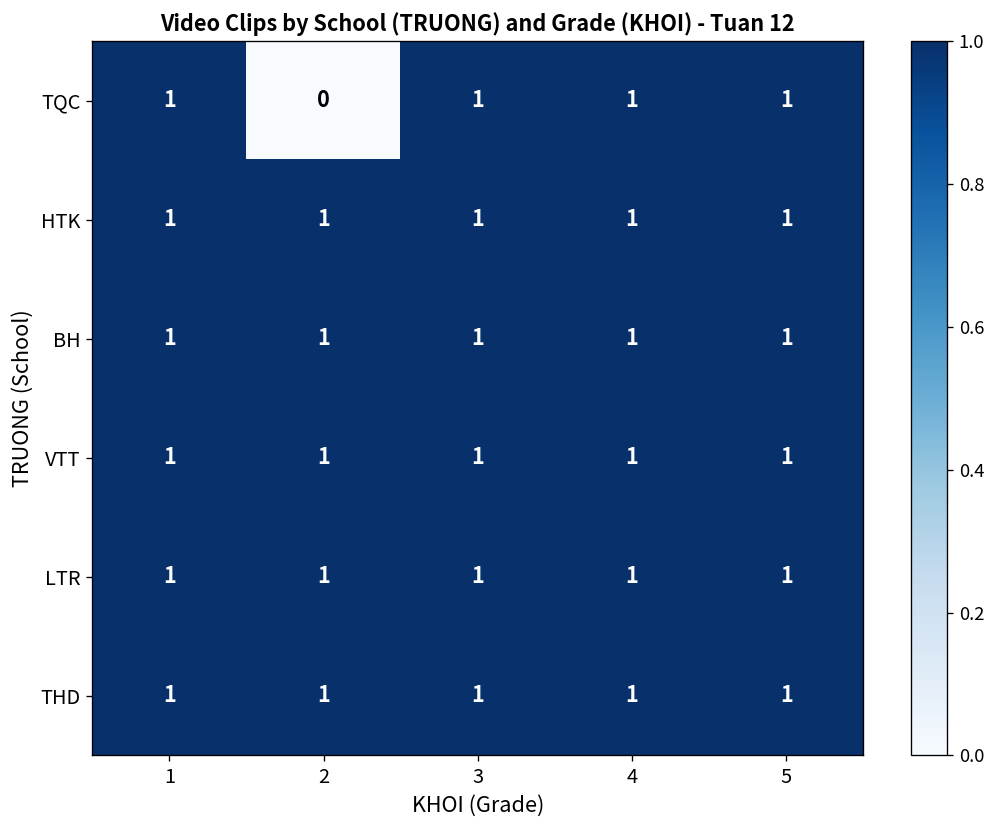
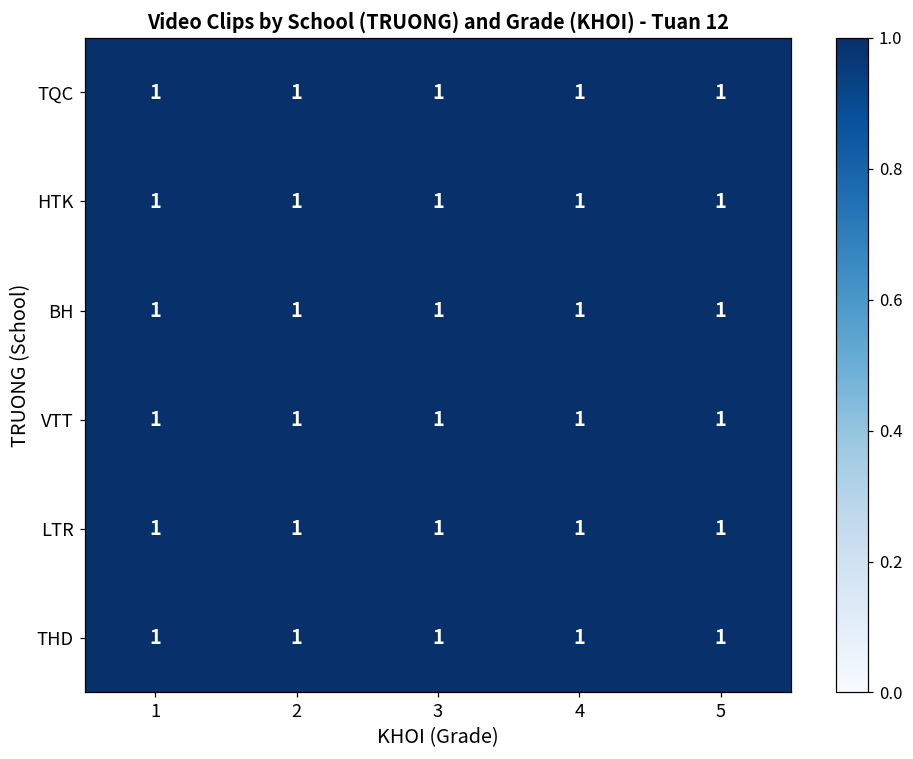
  {
    "TQC": {
      "1": 1,
-     "2": 0,
+     "2": 1,
      "3": 1,
      "4": 1,
      "5": 1
    },
    "HTK": {
      "1": 1,
      "2": 1,
      "3": 1,
      "4": 1,
      "5": 1
    },
    "BH": {
      "1": 1,
      "2": 1,
      "3": 1,
      "4": 1,
      "5": 1
    },
    "VTT": {
      "1": 1,
      "2": 1,
      "3": 1,
      "4": 1,
      "5": 1
    },
    "LTR": {
      "1": 1,
      "2": 1,
      "3": 1,
      "4": 1,
      "5": 1
    },
    "THD": {
      "1": 1,
      "2": 1,
      "3": 1,
      "4": 1,
      "5": 1
    }
  }
